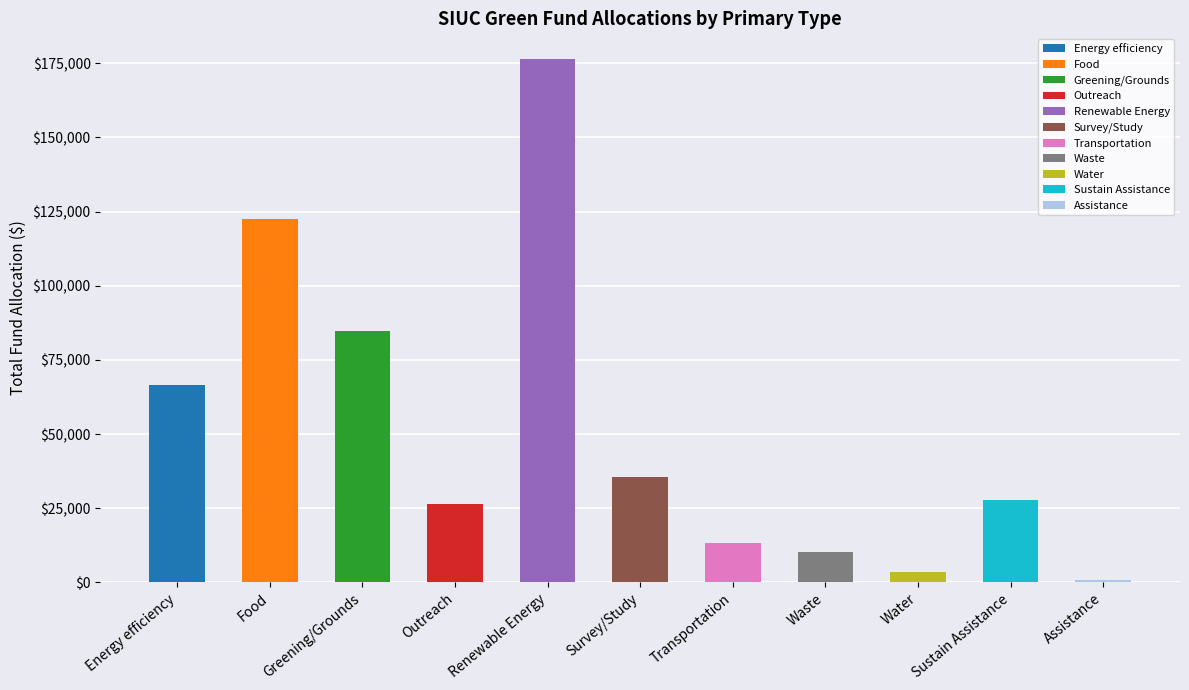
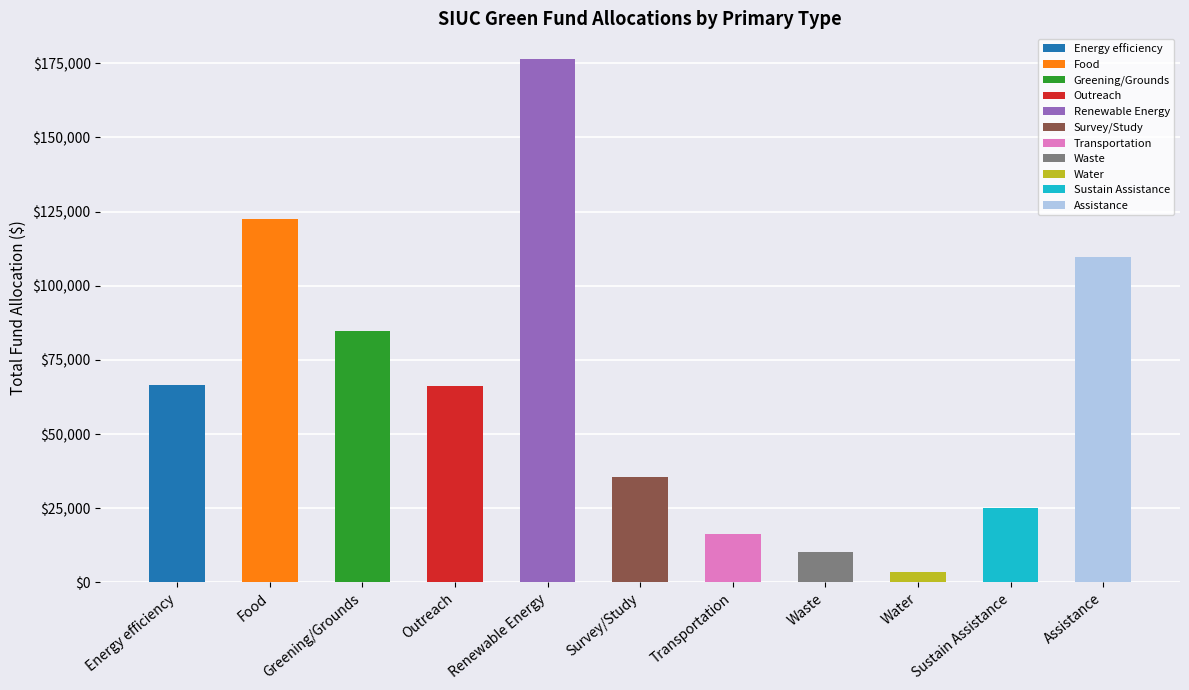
  {
    "Energy efficiency": "$67,000",
    "Food": "$122,000",
    "Greening/Grounds": "$85,000",
-   "Outreach": "$27,000",
+   "Outreach": "$66,000",
    "Renewable Energy": "$176,000",
    "Survey/Study": "$36,000",
-   "Transportation": "$13,000",
+   "Transportation": "$16,000",
    "Waste": "$10,000",
    "Water": "$4,000",
-   "Sustain Assistance": "$28,000",
-   "Assistance": "$1,000"
+   "Sustain Assistance": "$25,000",
+   "Assistance": "$110,000"
  }
